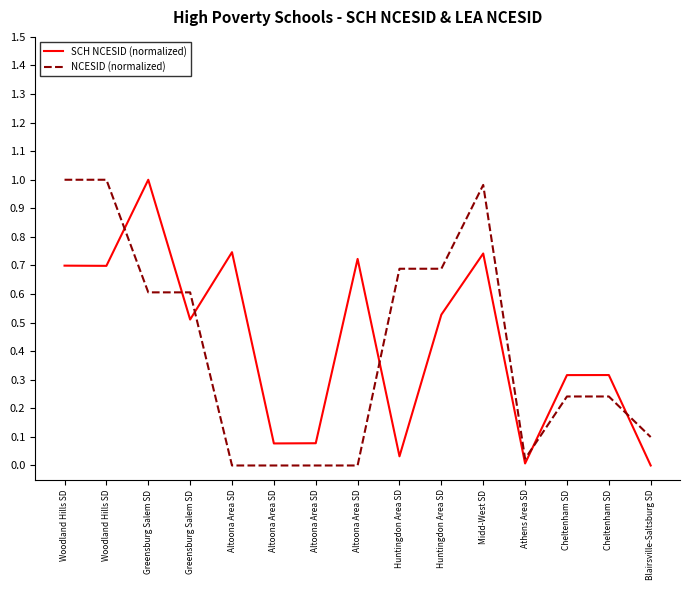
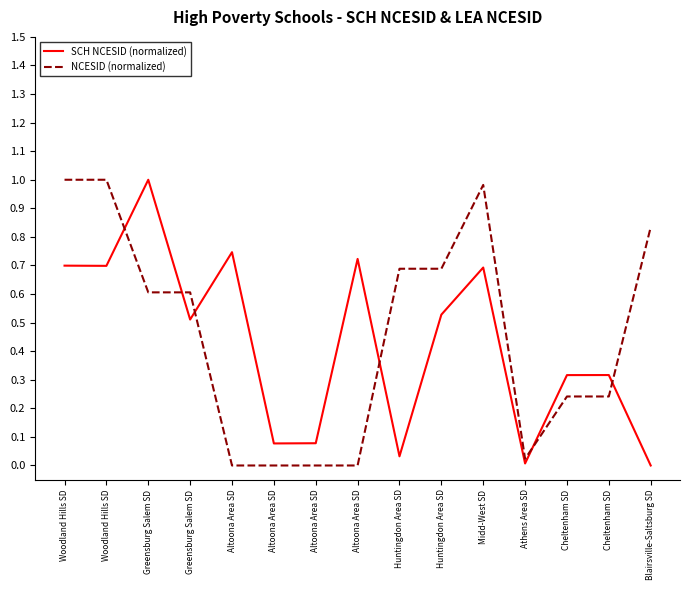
  {
    "SCH NCESID (normalized)": {
-     "Midd-West SD": 0.74,
+     "Midd-West SD": 0.69,
      "Athens Area SD": 0.01,
      "Blairsville-Saltsburg SD": 0.00
    },
    "NCESID (normalized)": {
      "Midd-West SD": 0.98,
      "Athens Area SD": 0.02,
-     "Blairsville-Saltsburg SD": 0.10
+     "Blairsville-Saltsburg SD": 0.83
    }
  }
